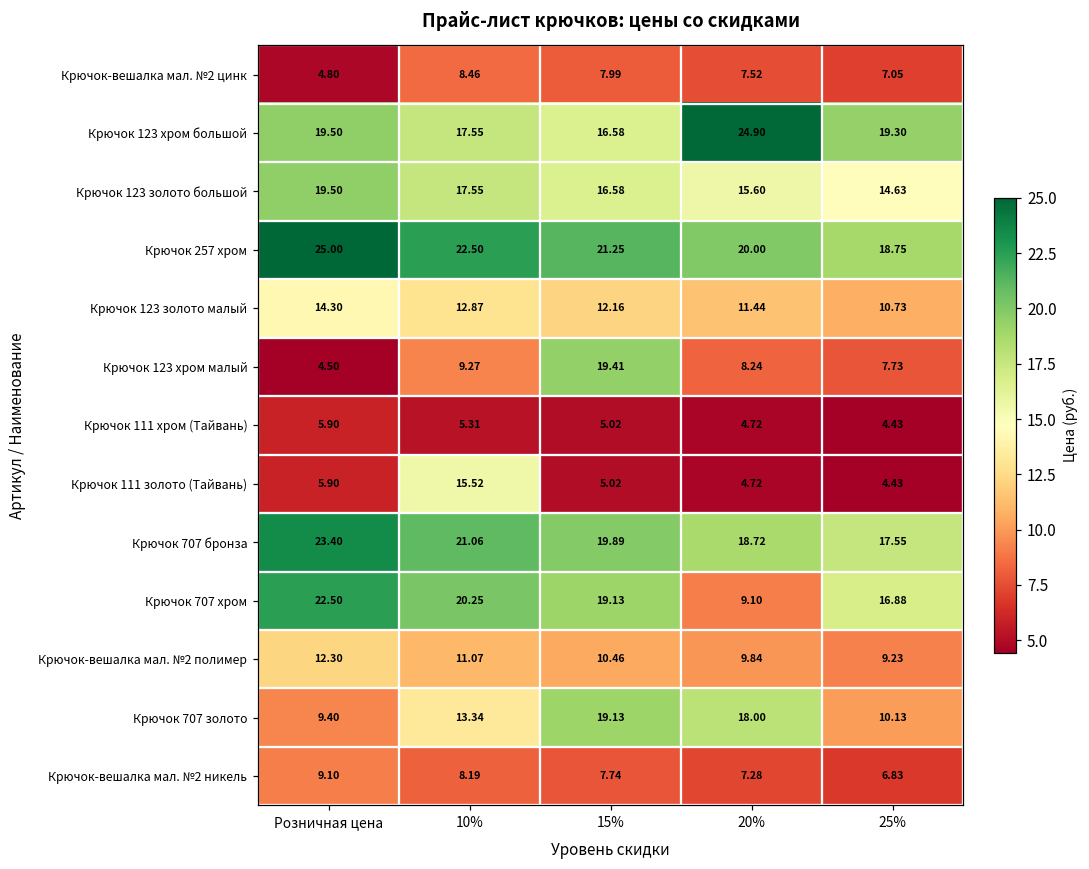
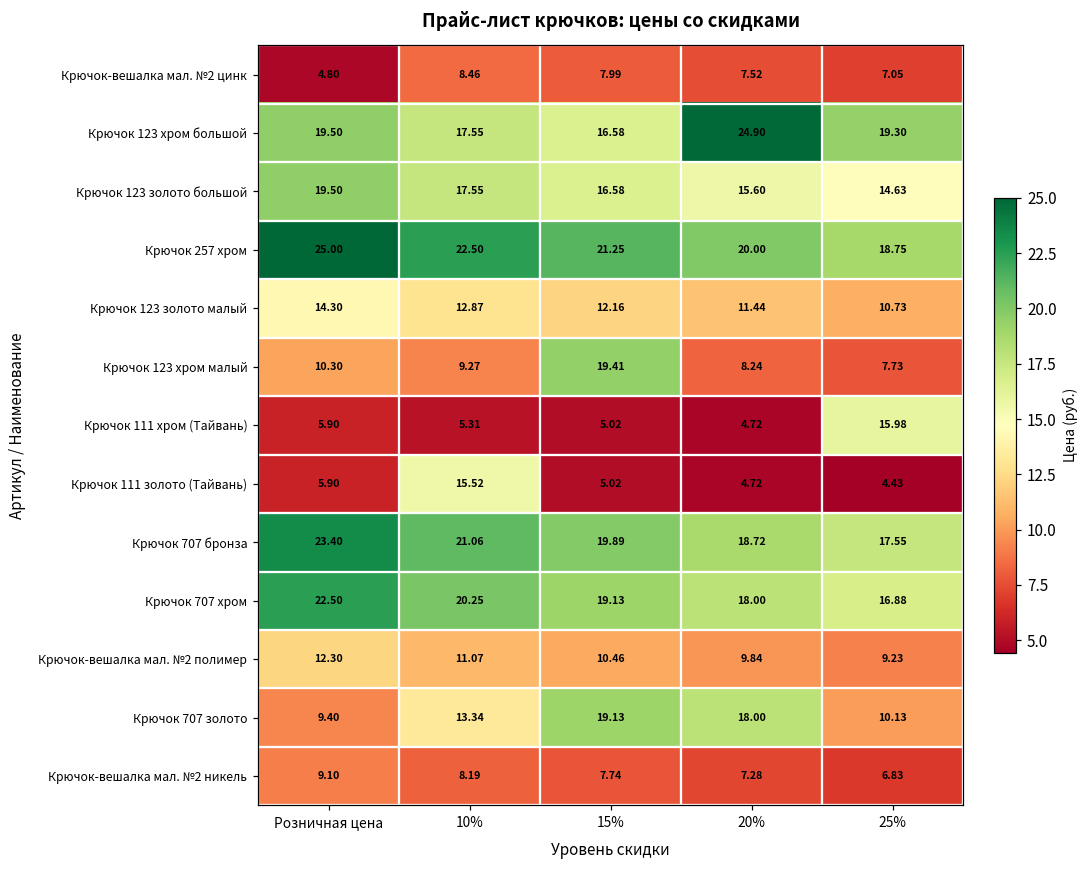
  {
    "Крючок-вешалка мал. №2 цинк": {
      "Розничная цена": 4.80,
      "10%": 8.46,
      "15%": 7.99,
      "20%": 7.52,
      "25%": 7.05
    },
    "Крючок 123 хром большой": {
      "Розничная цена": 19.50,
      "10%": 17.55,
      "15%": 16.58,
      "20%": 24.90,
      "25%": 19.30
    },
    "Крючок 123 золото большой": {
      "Розничная цена": 19.50,
      "10%": 17.55,
      "15%": 16.58,
      "20%": 15.60,
      "25%": 14.63
    },
    "Крючок 257 хром": {
      "Розничная цена": 25.00,
      "10%": 22.50,
      "15%": 21.25,
      "20%": 20.00,
      "25%": 18.75
    },
    "Крючок 123 золото малый": {
      "Розничная цена": 14.30,
      "10%": 12.87,
      "15%": 12.16,
      "20%": 11.44,
      "25%": 10.73
    },
    "Крючок 123 хром малый": {
-     "Розничная цена": 4.50,
+     "Розничная цена": 10.30,
      "10%": 9.27,
      "15%": 19.41,
      "20%": 8.24,
      "25%": 7.73
    },
    "Крючок 111 хром (Тайвань)": {
      "Розничная цена": 5.90,
      "10%": 5.31,
      "15%": 5.02,
      "20%": 4.72,
-     "25%": 4.43
+     "25%": 15.98
    },
    "Крючок 111 золото (Тайвань)": {
      "Розничная цена": 5.90,
      "10%": 15.52,
      "15%": 5.02,
      "20%": 4.72,
      "25%": 4.43
    },
    "Крючок 707 бронза": {
      "Розничная цена": 23.40,
      "10%": 21.06,
      "15%": 19.89,
      "20%": 18.72,
      "25%": 17.55
    },
    "Крючок 707 хром": {
      "Розничная цена": 22.50,
      "10%": 20.25,
      "15%": 19.13,
-     "20%": 9.10,
+     "20%": 18.00,
      "25%": 16.88
    },
    "Крючок-вешалка мал. №2 полимер": {
      "Розничная цена": 12.30,
      "10%": 11.07,
      "15%": 10.46,
      "20%": 9.84,
      "25%": 9.23
    },
    "Крючок 707 золото": {
      "Розничная цена": 9.40,
      "10%": 13.34,
      "15%": 19.13,
      "20%": 18.00,
      "25%": 10.13
    },
    "Крючок-вешалка мал. №2 никель": {
      "Розничная цена": 9.10,
      "10%": 8.19,
      "15%": 7.74,
      "20%": 7.28,
      "25%": 6.83
    }
  }
